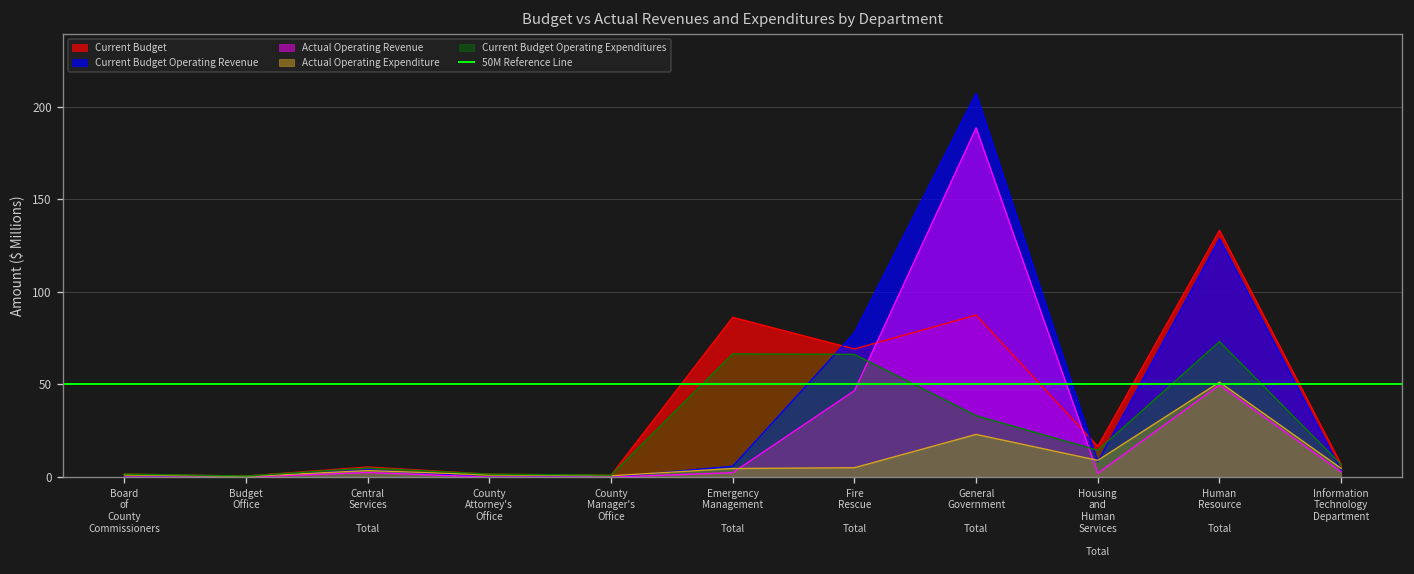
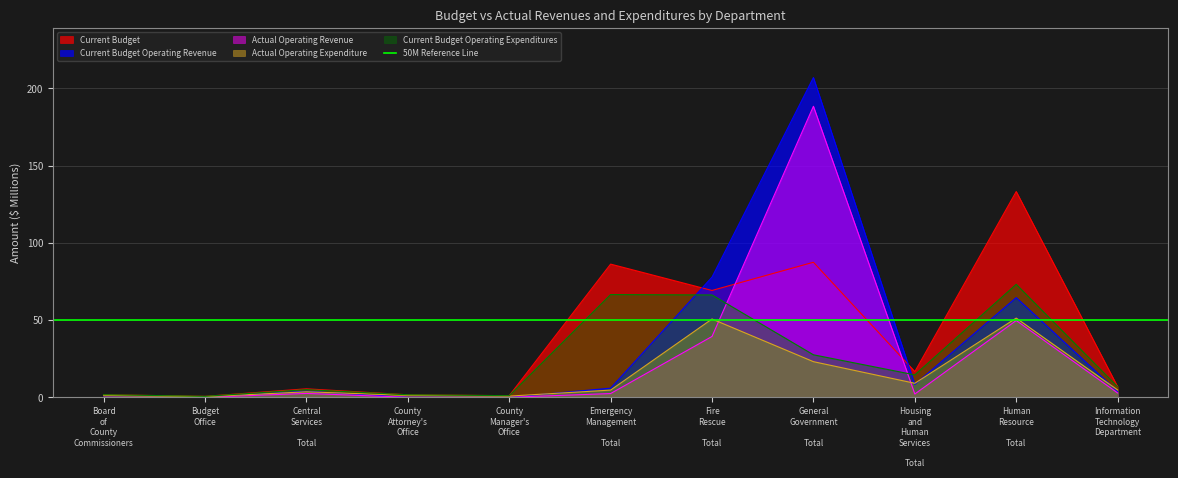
  {
    "Current Budget": {
      "Emergency Management Total": 86,
      "Fire Rescue Total": 69,
      "General Government Total": 87,
      "Housing and Human Services Total": 17,
      "Human Resource Total": 133
    },
    "Current Budget Operating Revenue": {
      "Fire Rescue Total": 78,
      "General Government Total": 207,
-     "Human Resource Total": 129
+     "Human Resource Total": 65
    },
    "Actual Operating Revenue": {
      "Emergency Management Total": 2,
-     "Fire Rescue Total": 47,
+     "Fire Rescue Total": 39,
      "General Government Total": 188,
      "Housing and Human Services Total": 2
    },
    "Actual Operating Expenditure": {
-     "Fire Rescue Total": 5,
+     "Fire Rescue Total": 51,
      "General Government Total": 23
    },
    "Current Budget Operating Expenditures": {
      "Emergency Management Total": 67,
      "Fire Rescue Total": 66,
-     "General Government Total": 33,
+     "General Government Total": 28,
      "Housing and Human Services Total": 15,
      "Human Resource Total": 73
    }
  }
